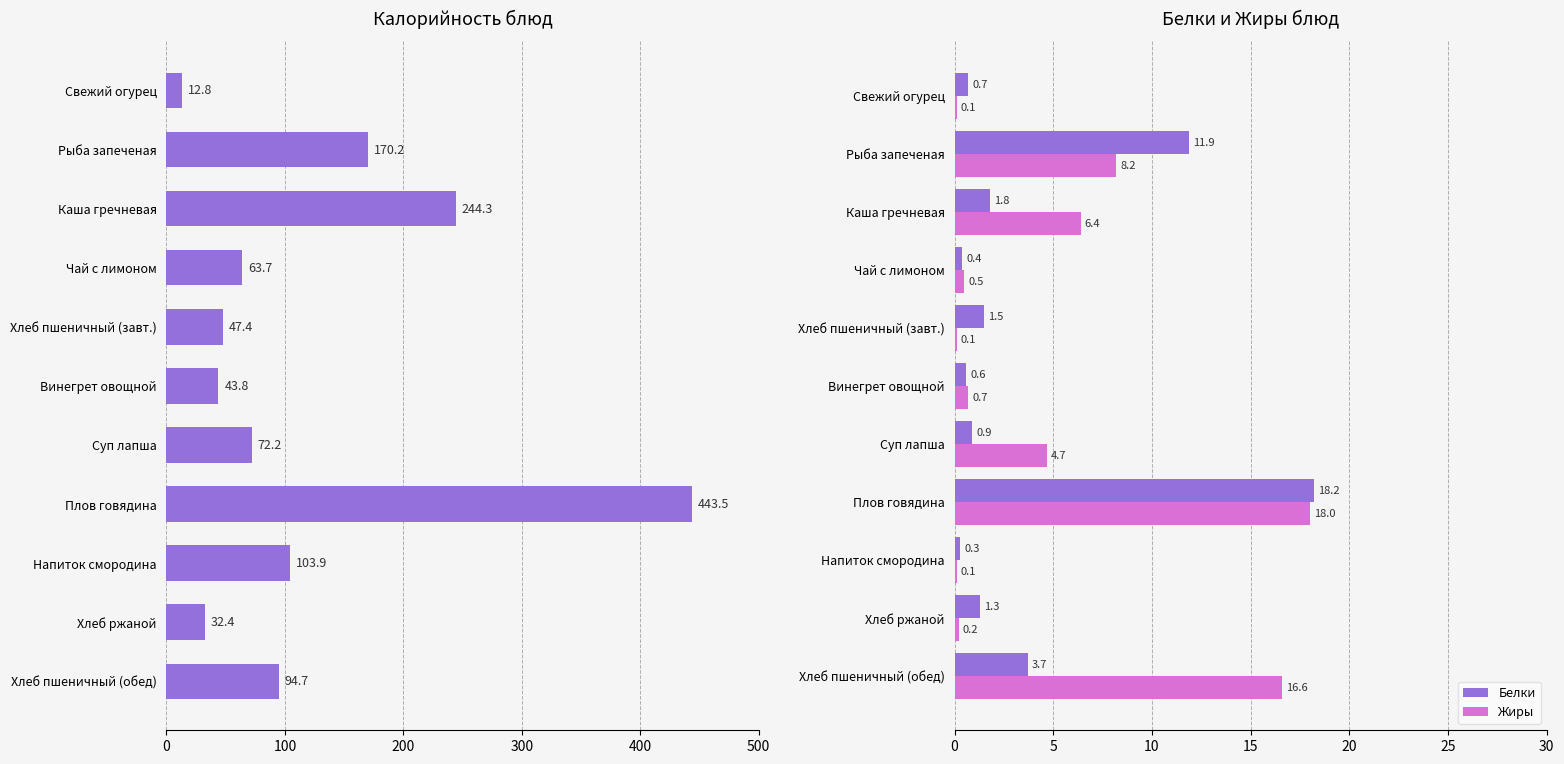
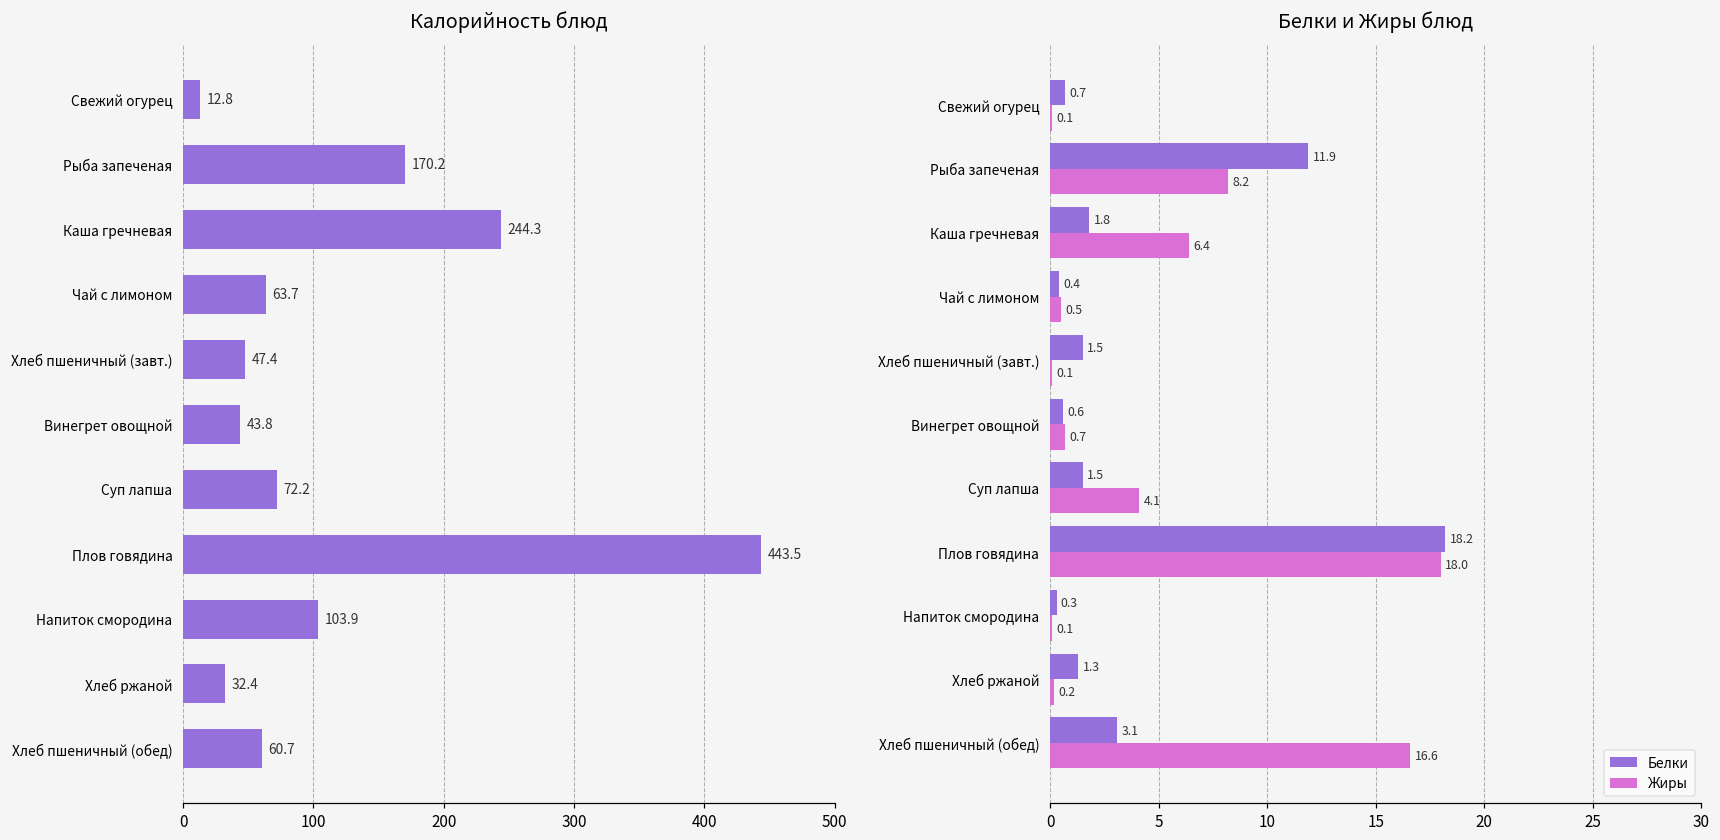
  {
    "Калорийность блюд": {
      "Свежий огурец": 12.8,
      "Рыба запеченая": 170.2,
      "Каша гречневая": 244.3,
      "Чай с лимоном": 63.7,
      "Хлеб пшеничный (завт.)": 47.4,
      "Винегрет овощной": 43.8,
      "Суп лапша": 72.2,
      "Плов говядина": 443.5,
      "Напиток смородина": 103.9,
      "Хлеб ржаной": 32.4,
-     "Хлеб пшеничный (обед)": 94.7
+     "Хлеб пшеничный (обед)": 60.7
    },
    "Белки и Жиры блюд": {
      "Белки": {
        "Свежий огурец": 0.7,
        "Рыба запеченая": 11.9,
        "Каша гречневая": 1.8,
        "Чай с лимоном": 0.4,
        "Хлеб пшеничный (завт.)": 1.5,
        "Винегрет овощной": 0.6,
-       "Суп лапша": 0.9,
+       "Суп лапша": 1.5,
        "Плов говядина": 18.2,
        "Напиток смородина": 0.3,
        "Хлеб ржаной": 1.3,
-       "Хлеб пшеничный (обед)": 3.7
+       "Хлеб пшеничный (обед)": 3.1
      },
      "Жиры": {
        "Свежий огурец": 0.1,
        "Рыба запеченая": 8.2,
        "Каша гречневая": 6.4,
        "Чай с лимоном": 0.5,
        "Хлеб пшеничный (завт.)": 0.1,
        "Винегрет овощной": 0.7,
-       "Суп лапша": 4.7,
+       "Суп лапша": 4.1,
        "Плов говядина": 18.0,
        "Напиток смородина": 0.1,
        "Хлеб ржаной": 0.2,
        "Хлеб пшеничный (обед)": 16.6
      }
    }
  }
